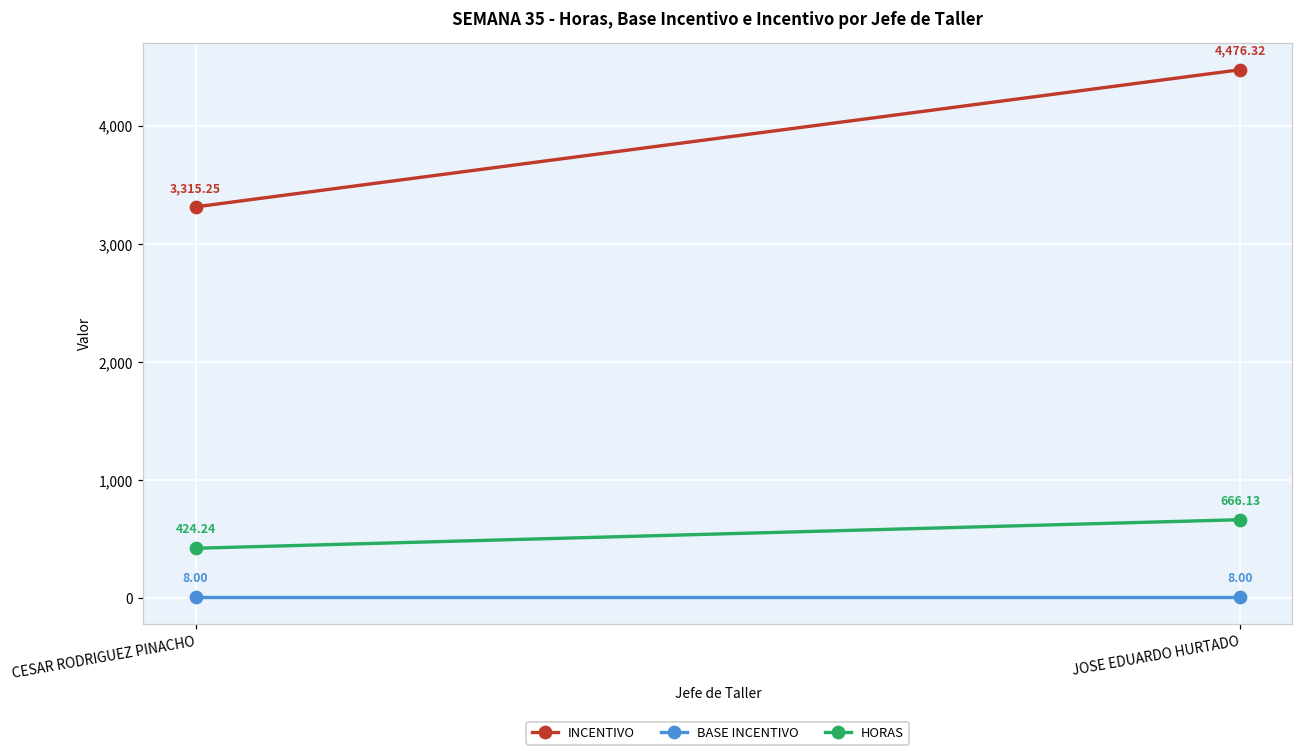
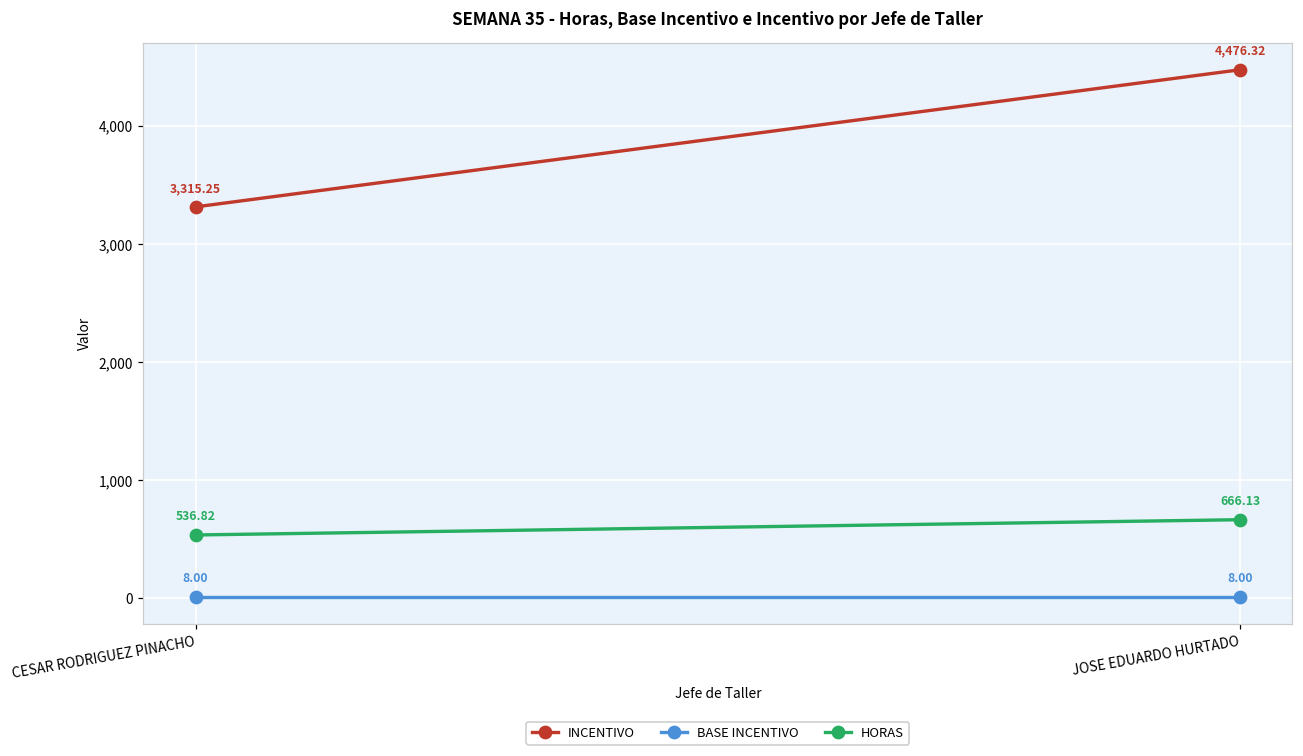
  {
    "INCENTIVO": {
      "CESAR RODRIGUEZ PINACHO": "3,315.25",
      "JOSE EDUARDO HURTADO": "4,476.32"
    },
    "BASE INCENTIVO": {
      "CESAR RODRIGUEZ PINACHO": "8.00",
      "JOSE EDUARDO HURTADO": "8.00"
    },
    "HORAS": {
-     "CESAR RODRIGUEZ PINACHO": "424.24",
+     "CESAR RODRIGUEZ PINACHO": "536.82",
      "JOSE EDUARDO HURTADO": "666.13"
    }
  }
